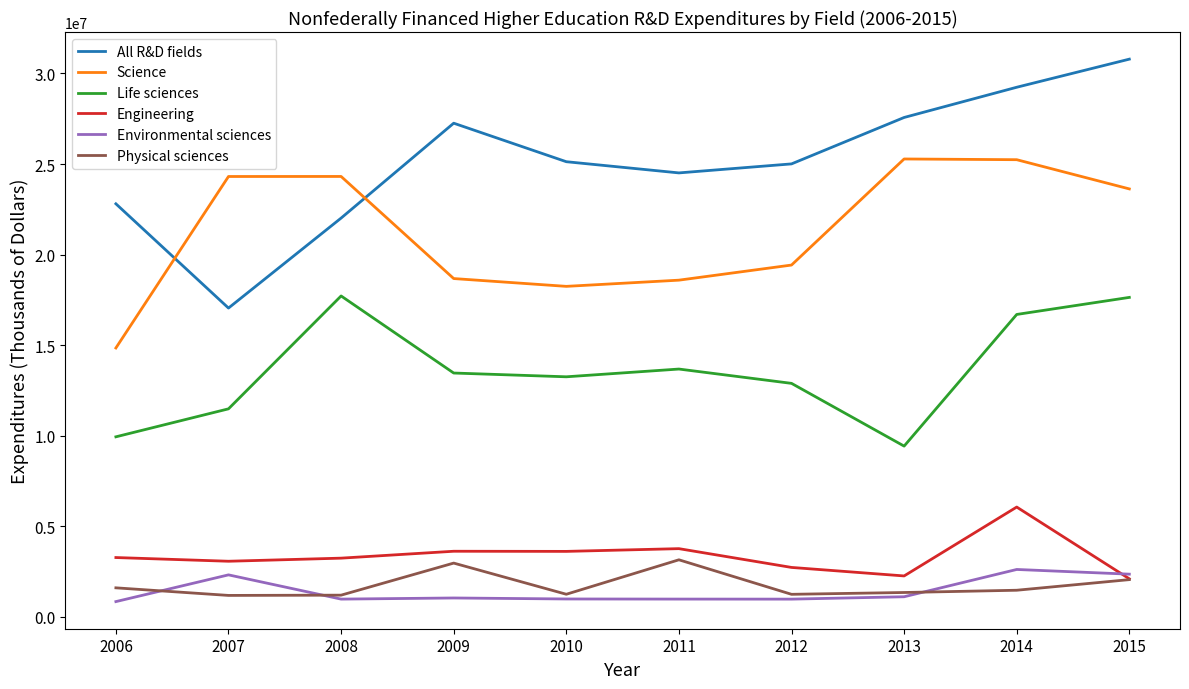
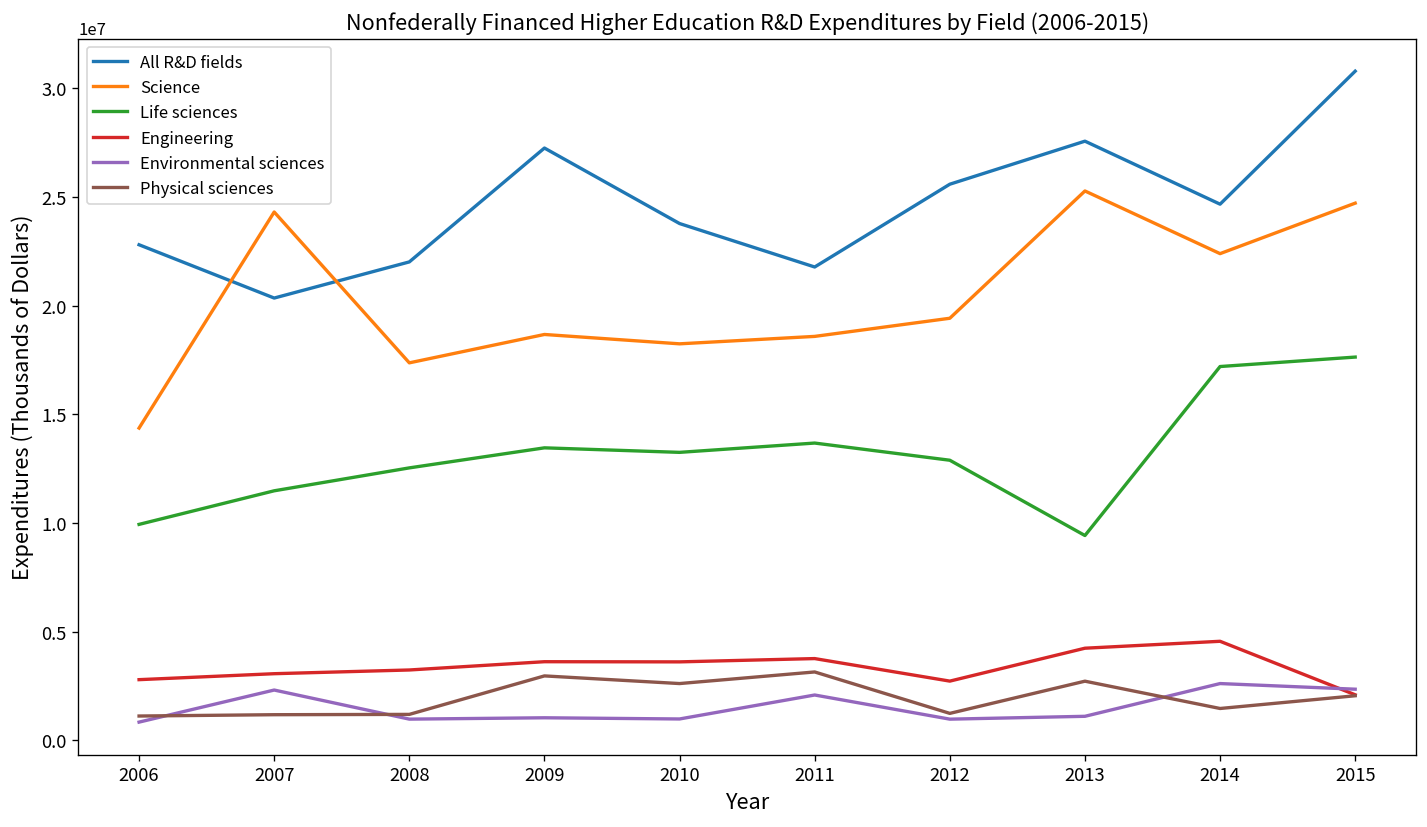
  {
    "All R&D fields": {
      "2006": 22800000,
-     "2007": 17000000,
+     "2007": 20300000,
      "2008": 22000000,
      "2009": 27300000,
-     "2010": 25100000,
-     "2011": 24500000,
-     "2012": 25000000,
+     "2010": 23800000,
+     "2011": 21800000,
+     "2012": 25600000,
      "2013": 27600000,
-     "2014": 29200000,
+     "2014": 24700000,
      "2015": 30800000
    },
    "Science": {
-     "2006": 14800000,
+     "2006": 14400000,
      "2007": 24300000,
-     "2008": 24300000,
+     "2008": 17400000,
      "2009": 18700000,
      "2010": 18200000,
      "2011": 18600000,
      "2012": 19400000,
      "2013": 25300000,
-     "2014": 25200000,
-     "2015": 23600000
+     "2014": 22400000,
+     "2015": 24700000
    },
    "Life sciences": {
      "2006": 9900000,
      "2007": 11500000,
-     "2008": 17700000,
+     "2008": 12500000,
      "2009": 13500000,
      "2010": 13200000,
      "2011": 13700000,
      "2012": 12900000,
      "2013": 9400000,
-     "2014": 16700000,
+     "2014": 17200000,
      "2015": 17600000
    },
    "Engineering": {
-     "2006": 3300000,
+     "2006": 2800000,
      "2007": 3100000,
      "2008": 3200000,
      "2009": 3600000,
      "2010": 3600000,
      "2011": 3800000,
      "2012": 2700000,
-     "2013": 2300000,
-     "2014": 6100000
+     "2013": 4200000,
+     "2014": 4600000
    },
    "Environmental sciences": {
      "2006": 800000,
      "2007": 2300000,
      "2008": 1000000,
      "2009": 1000000,
      "2010": 1000000,
-     "2011": 1000000,
+     "2011": 2100000,
      "2012": 1000000,
      "2013": 1100000,
      "2014": 2600000,
      "2015": 2300000
    },
    "Physical sciences": {
-     "2006": 1600000,
+     "2006": 1100000,
      "2007": 1200000,
      "2008": 1200000,
      "2009": 3000000,
-     "2010": 1200000,
+     "2010": 2600000,
      "2011": 3100000,
      "2012": 1200000,
-     "2013": 1300000,
+     "2013": 2700000,
      "2014": 1500000
    }
  }
